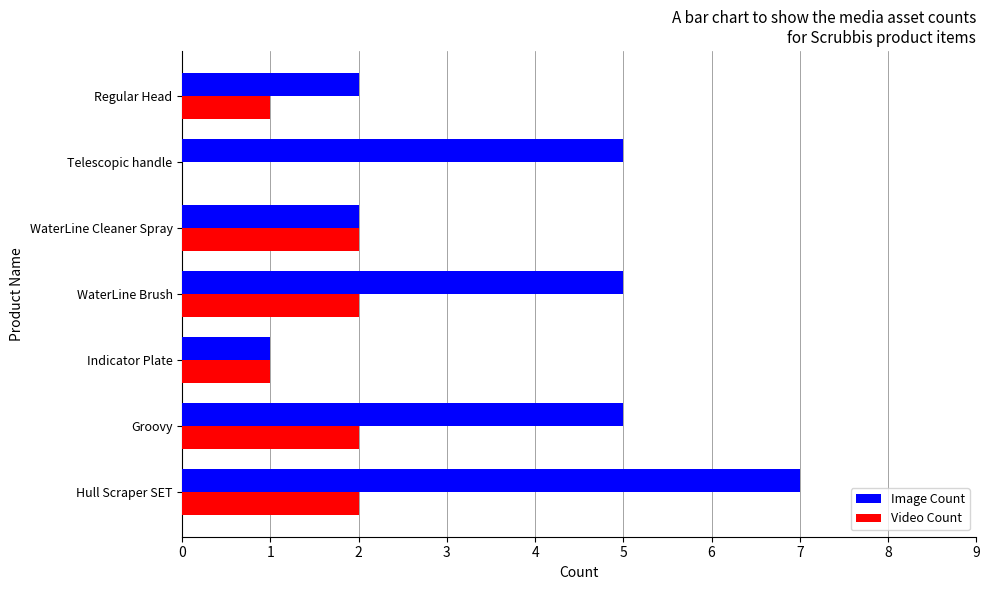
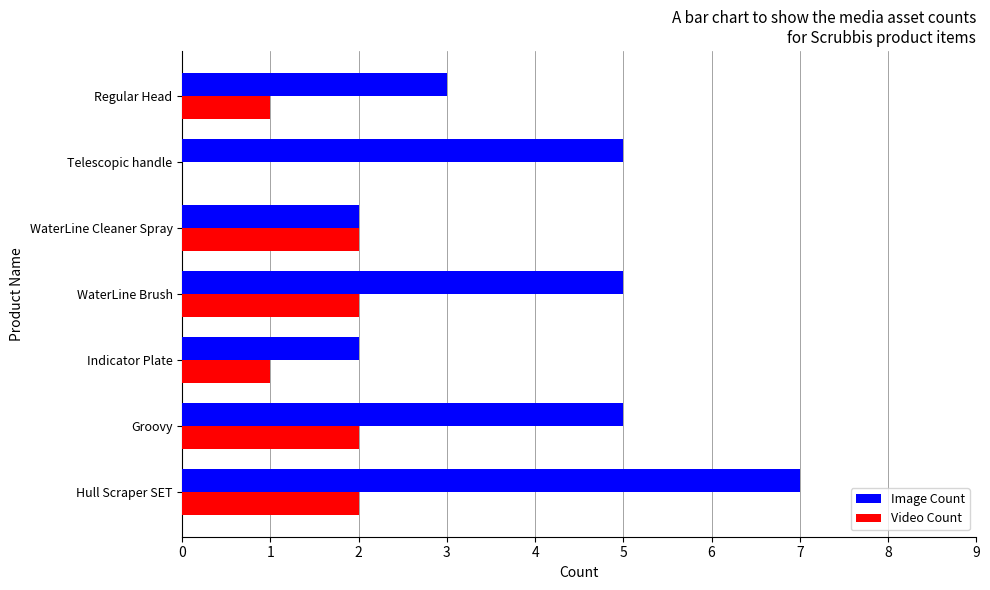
  {
    "Image Count": {
-     "Regular Head": 2,
+     "Regular Head": 3,
      "Telescopic handle": 5,
      "WaterLine Cleaner Spray": 2,
      "WaterLine Brush": 5,
-     "Indicator Plate": 1,
+     "Indicator Plate": 2,
      "Groovy": 5,
      "Hull Scraper SET": 7
    },
    "Video Count": {
      "Regular Head": 1,
      "Telescopic handle": 0,
      "WaterLine Cleaner Spray": 2,
      "WaterLine Brush": 2,
      "Indicator Plate": 1,
      "Groovy": 2,
      "Hull Scraper SET": 2
    }
  }
